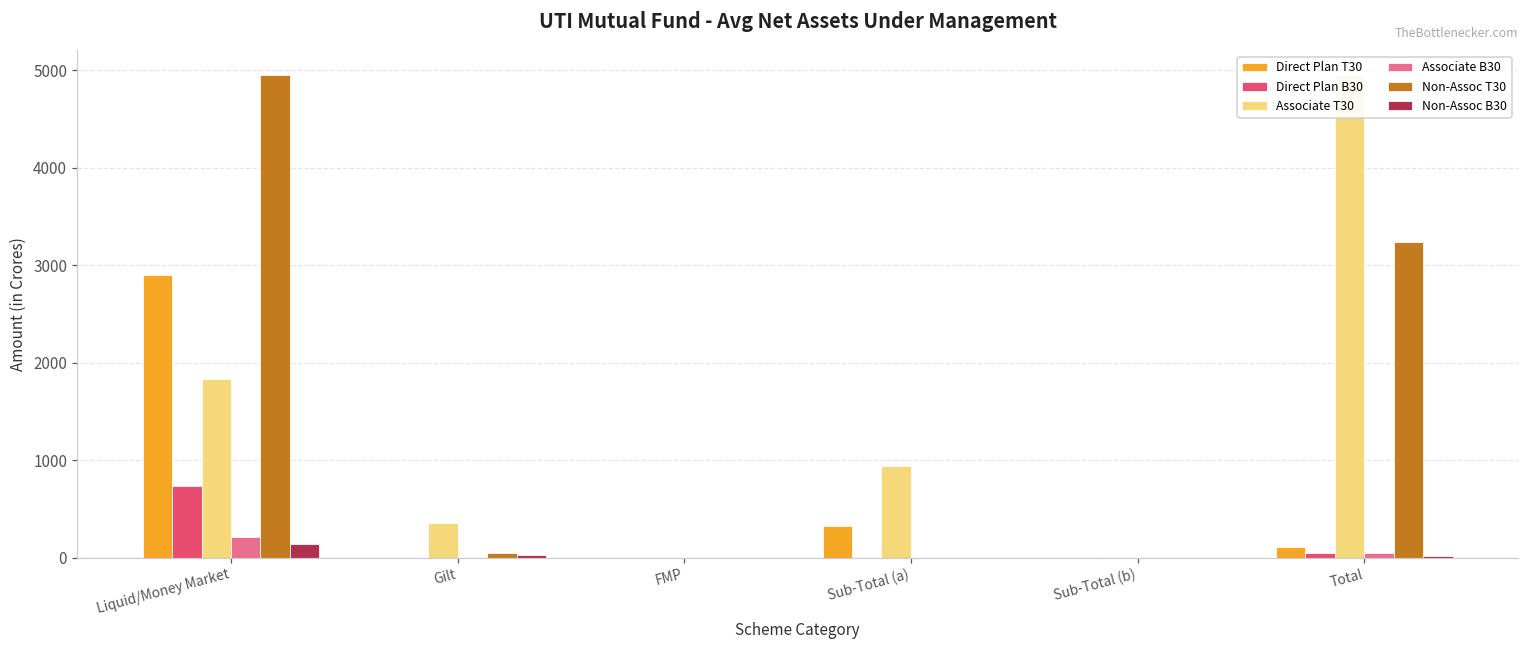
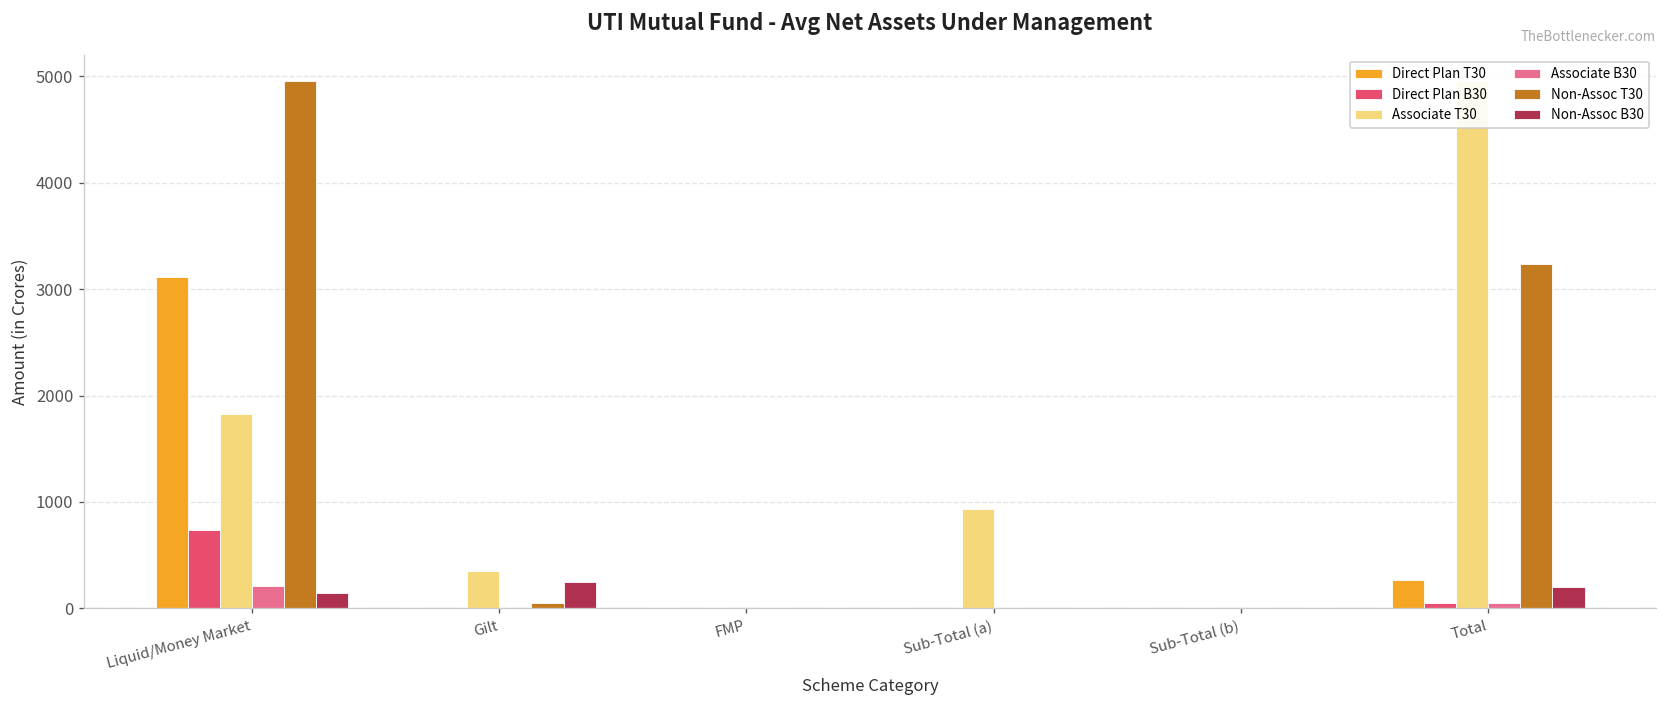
  {
    "Direct Plan T30": {
-     "Liquid/Money Market": 2900,
+     "Liquid/Money Market": 3100,
      "Gilt": 0,
      "FMP": 0,
-     "Sub-Total (a)": 300,
+     "Sub-Total (a)": 0,
      "Sub-Total (b)": 0,
-     "Total": 100
+     "Total": 300
    },
    "Associate T30": {
      "Liquid/Money Market": 1800,
      "Gilt": 400,
      "FMP": 0,
      "Sub-Total (a)": 900,
      "Sub-Total (b)": 0
    },
    "Non-Assoc T30": {
      "Liquid/Money Market": 5000,
      "Gilt": 0,
      "FMP": 0,
      "Sub-Total (a)": 0,
      "Sub-Total (b)": 0,
      "Total": 3200
    },
    "Non-Assoc B30": {
      "Liquid/Money Market": 100,
-     "Gilt": 0,
+     "Gilt": 300,
      "FMP": 0,
      "Sub-Total (a)": 0,
      "Sub-Total (b)": 0,
-     "Total": 0
+     "Total": 200
    }
  }
